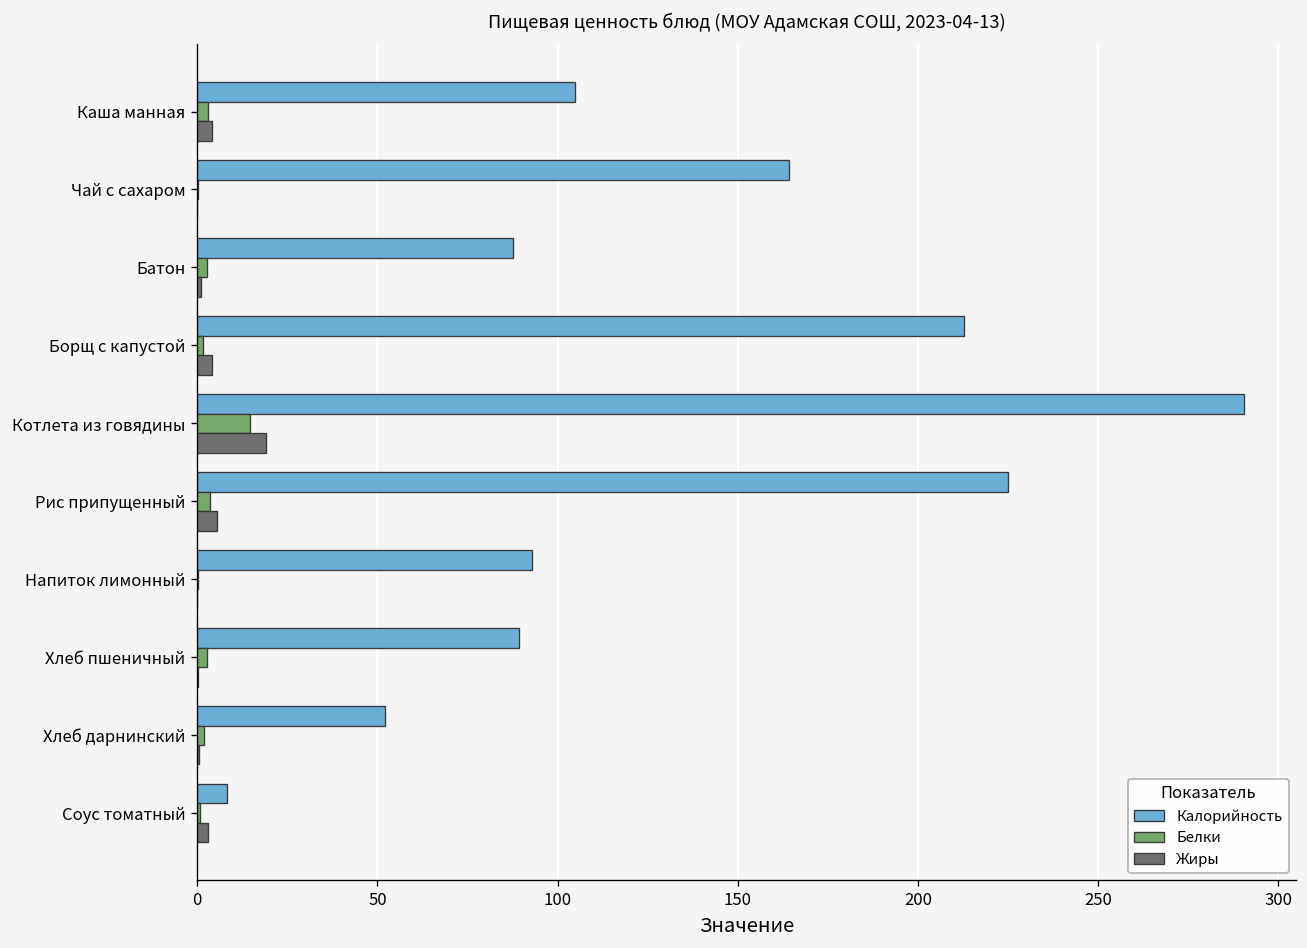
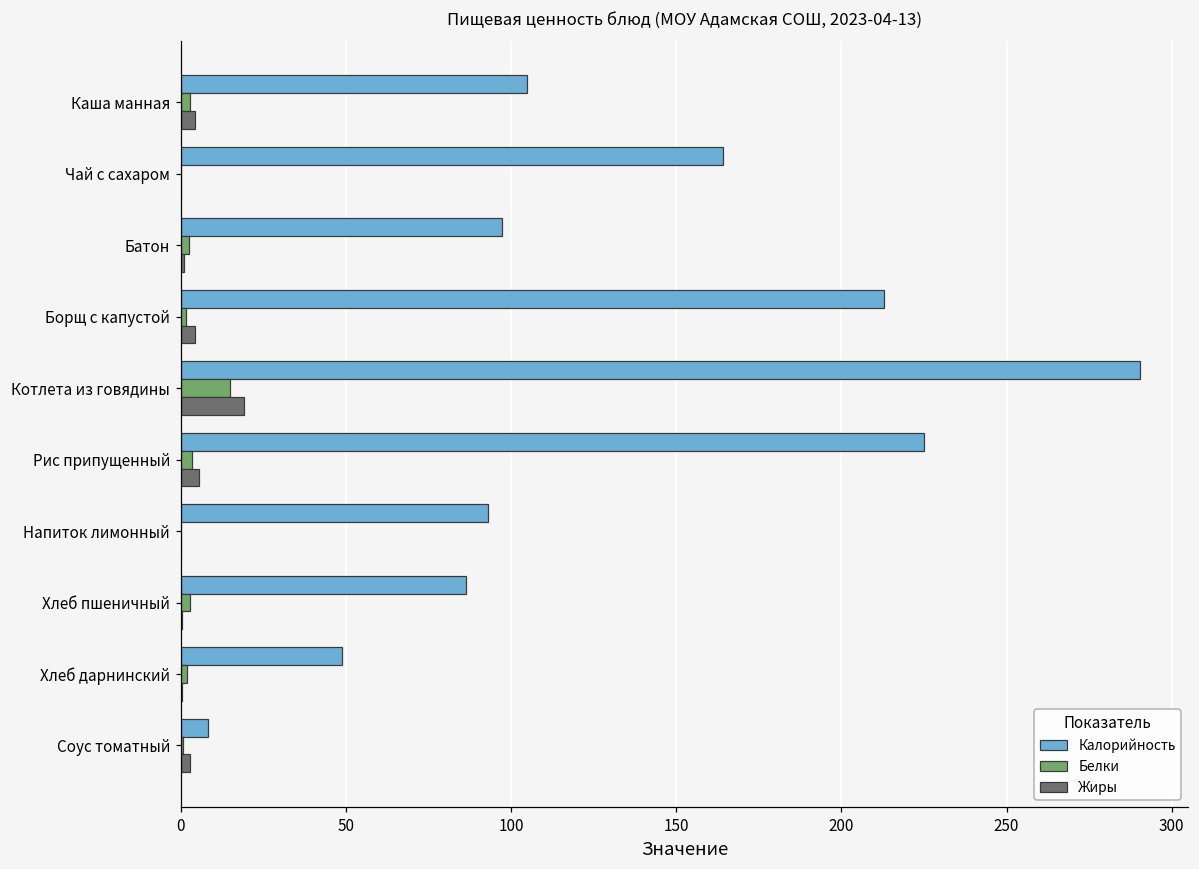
  {
    "Калорийность": {
      "Каша манная": 105,
      "Чай с сахаром": 164,
-     "Батон": 88,
+     "Батон": 97,
      "Борщ с капустой": 213,
      "Котлета из говядины": 290,
      "Рис припущенный": 225,
      "Напиток лимонный": 93,
-     "Хлеб пшеничный": 89,
-     "Хлеб дарнинский": 52,
+     "Хлеб пшеничный": 86,
+     "Хлеб дарнинский": 49,
      "Соус томатный": 8
    }
  }
